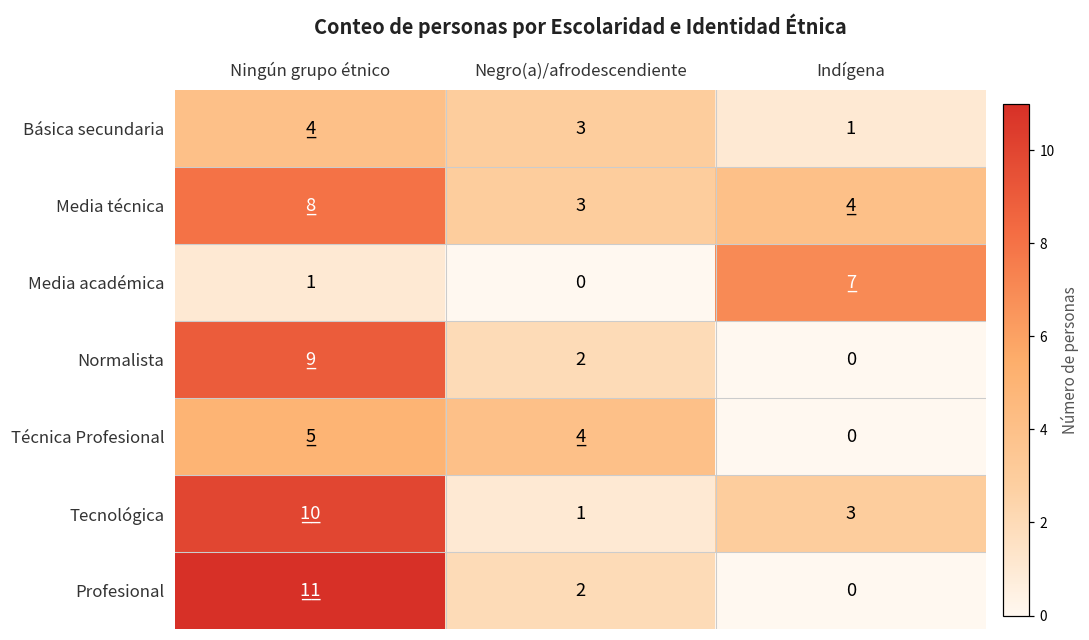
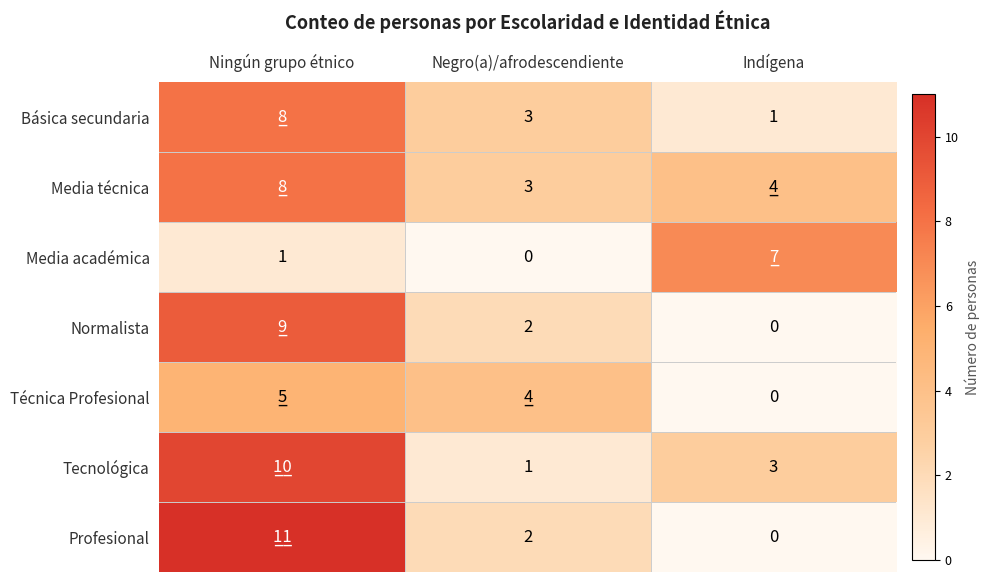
  {
    "Básica secundaria": {
-     "Ningún grupo étnico": "4̲",
+     "Ningún grupo étnico": "8̲",
      "Negro(a)/afrodescendiente": "3",
      "Indígena": "1"
    },
    "Media técnica": {
      "Ningún grupo étnico": "8̲",
      "Negro(a)/afrodescendiente": "3",
      "Indígena": "4̲"
    },
    "Media académica": {
      "Ningún grupo étnico": "1",
      "Negro(a)/afrodescendiente": "0",
      "Indígena": "7̲"
    },
    "Normalista": {
      "Ningún grupo étnico": "9̲",
      "Negro(a)/afrodescendiente": "2",
      "Indígena": "0"
    },
    "Técnica Profesional": {
      "Ningún grupo étnico": "5̲",
      "Negro(a)/afrodescendiente": "4̲",
      "Indígena": "0"
    },
    "Tecnológica": {
      "Negro(a)/afrodescendiente": "1",
      "Indígena": "3"
    },
    "Profesional": {
      "Negro(a)/afrodescendiente": "2",
      "Indígena": "0"
    }
  }
